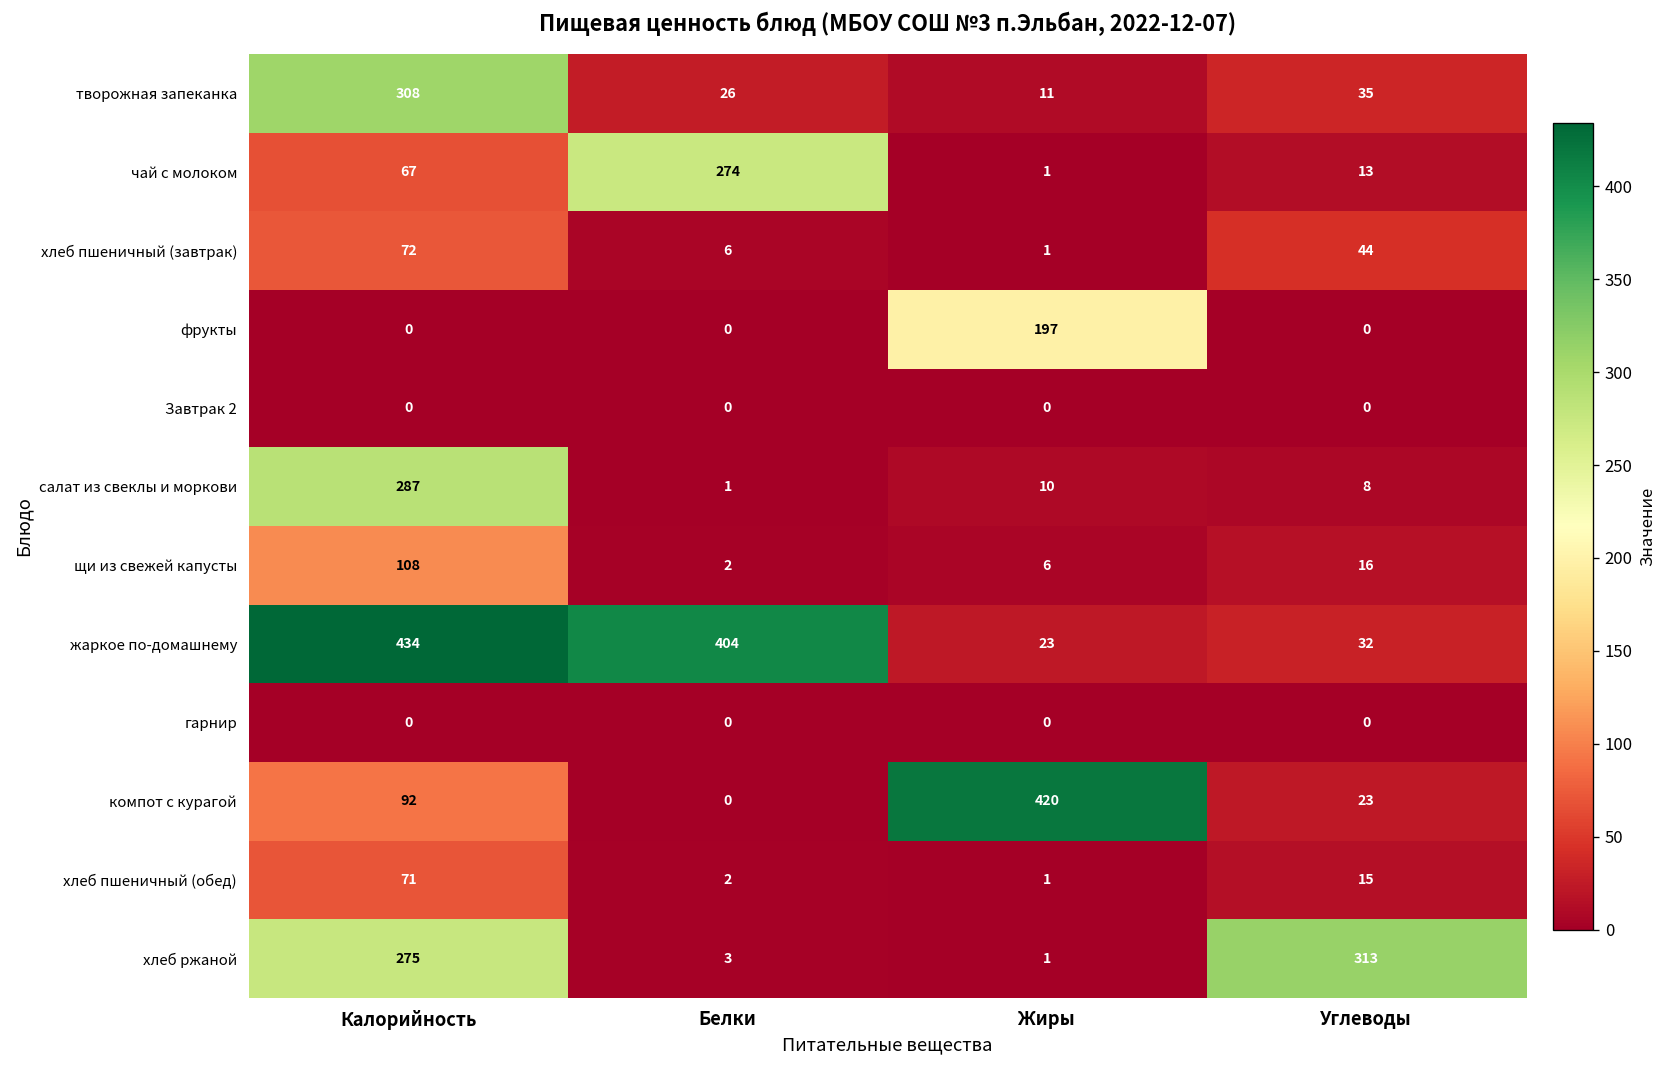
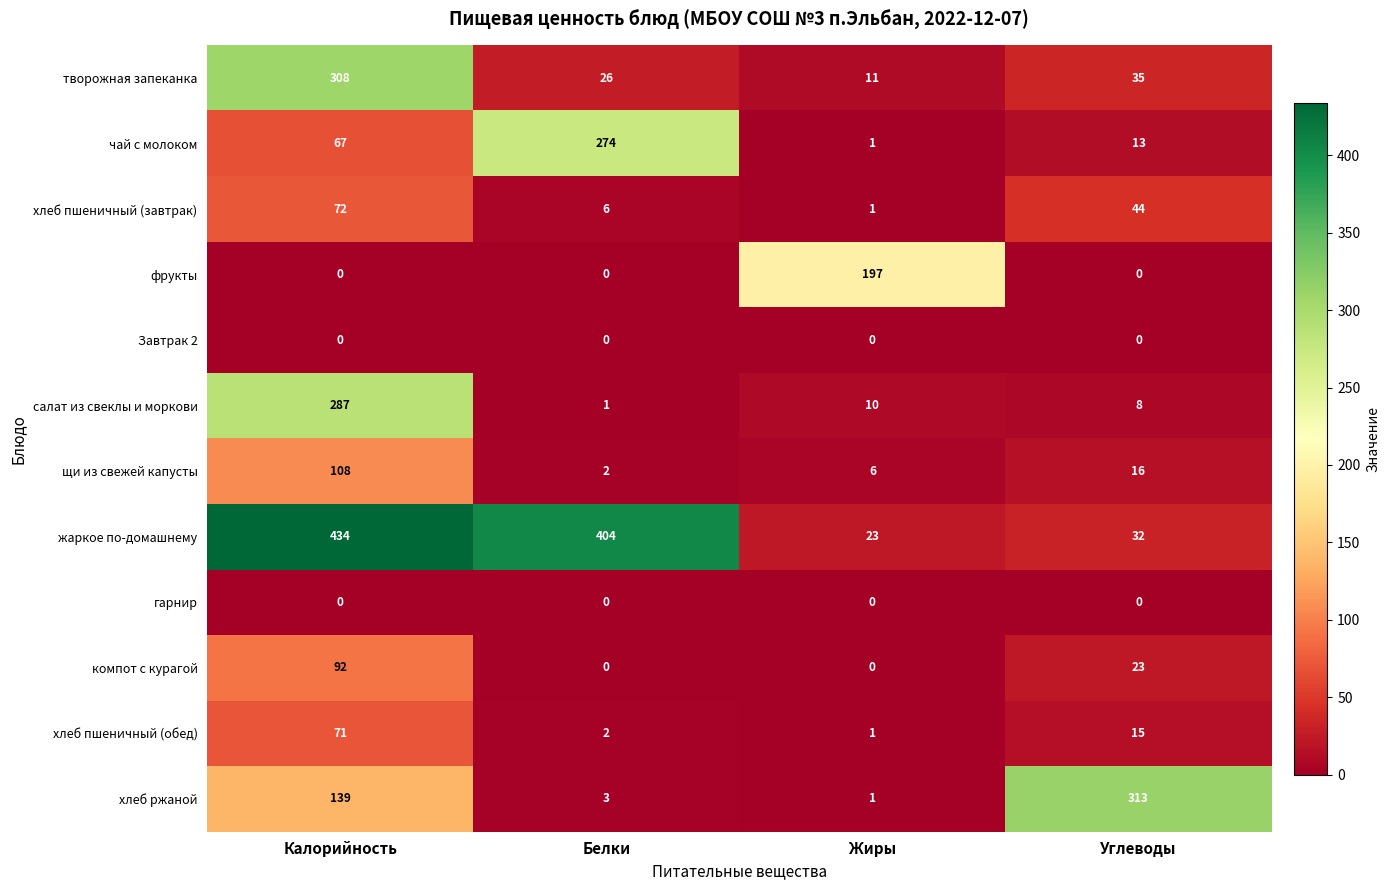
  {
    "творожная запеканка": {
      "Калорийность": 308,
      "Белки": 26,
      "Жиры": 11,
      "Углеводы": 35
    },
    "чай с молоком": {
      "Калорийность": 67,
      "Белки": 274,
      "Жиры": 1,
      "Углеводы": 13
    },
    "хлеб пшеничный (завтрак)": {
      "Калорийность": 72,
      "Белки": 6,
      "Жиры": 1,
      "Углеводы": 44
    },
    "фрукты": {
      "Калорийность": 0,
      "Белки": 0,
      "Жиры": 197,
      "Углеводы": 0
    },
    "Завтрак 2": {
      "Калорийность": 0,
      "Белки": 0,
      "Жиры": 0,
      "Углеводы": 0
    },
    "салат из свеклы и моркови": {
      "Калорийность": 287,
      "Белки": 1,
      "Жиры": 10,
      "Углеводы": 8
    },
    "щи из свежей капусты": {
      "Калорийность": 108,
      "Белки": 2,
      "Жиры": 6,
      "Углеводы": 16
    },
    "жаркое по-домашнему": {
      "Калорийность": 434,
      "Белки": 404,
      "Жиры": 23,
      "Углеводы": 32
    },
    "гарнир": {
      "Калорийность": 0,
      "Белки": 0,
      "Жиры": 0,
      "Углеводы": 0
    },
    "компот с курагой": {
      "Калорийность": 92,
      "Белки": 0,
-     "Жиры": 420,
+     "Жиры": 0,
      "Углеводы": 23
    },
    "хлеб пшеничный (обед)": {
      "Калорийность": 71,
      "Белки": 2,
      "Жиры": 1,
      "Углеводы": 15
    },
    "хлеб ржаной": {
-     "Калорийность": 275,
+     "Калорийность": 139,
      "Белки": 3,
      "Жиры": 1,
      "Углеводы": 313
    }
  }
